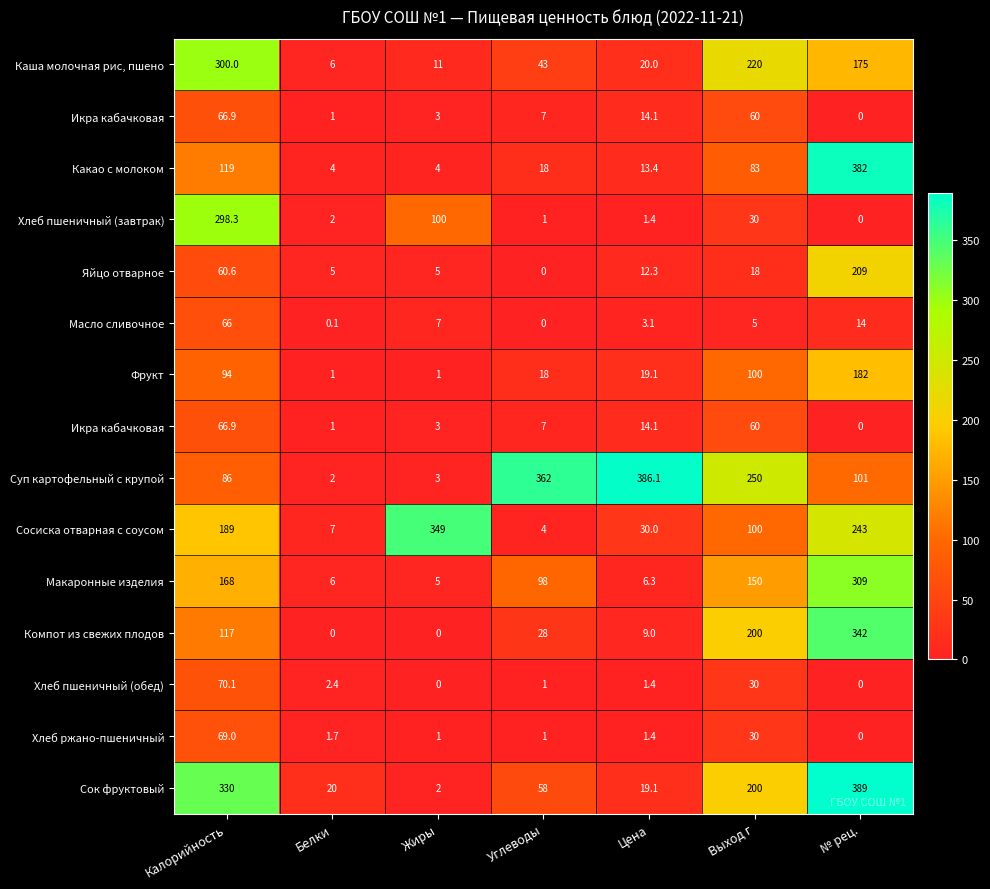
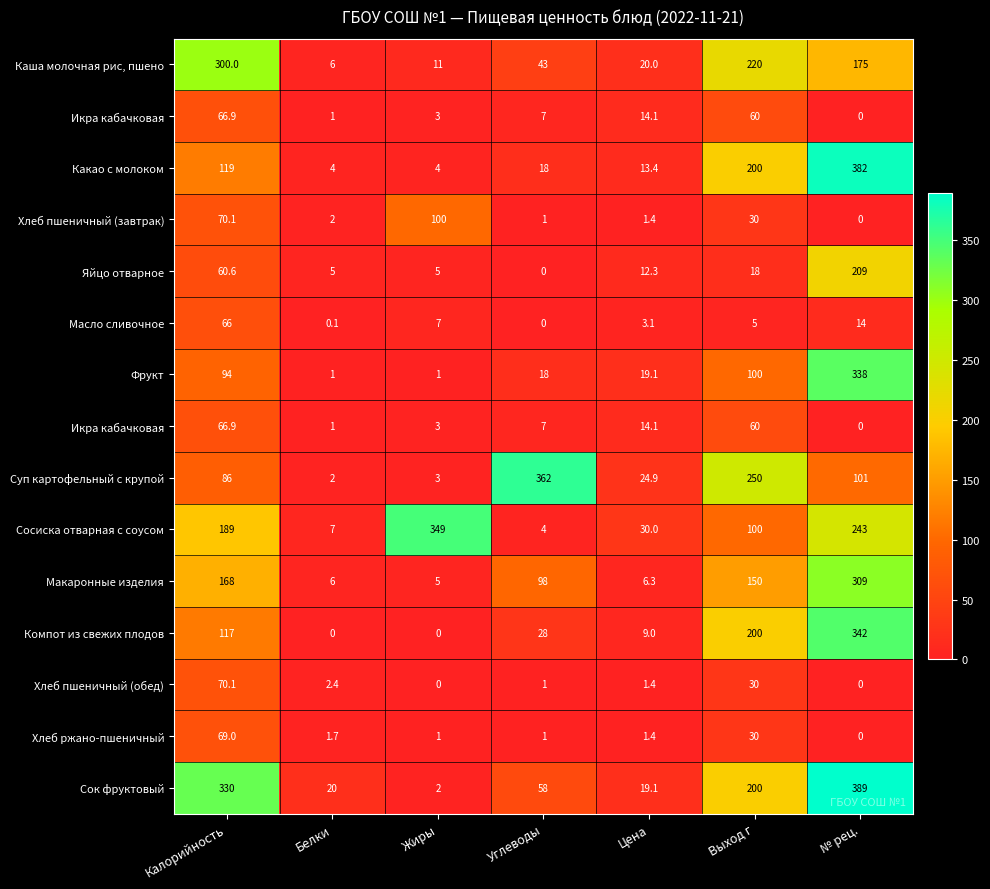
  {
    "Каша молочная рис, пшено": {
      "Калорийность": 300.0,
      "Белки": 6,
      "Жиры": 11,
      "Углеводы": 43,
      "Цена": 20.0,
      "Выход г": 220,
      "№ рец.": 175
    },
    "Какао с молоком": {
      "Калорийность": 119,
      "Белки": 4,
      "Жиры": 4,
      "Углеводы": 18,
      "Цена": 13.4,
-     "Выход г": 83,
+     "Выход г": 200,
      "№ рец.": 382
    },
    "Хлеб пшеничный (завтрак)": {
-     "Калорийность": 298.3,
+     "Калорийность": 70.1,
      "Белки": 2,
      "Жиры": 100,
      "Углеводы": 1,
      "Цена": 1.4,
      "Выход г": 30,
      "№ рец.": 0
    },
    "Яйцо отварное": {
      "Калорийность": 60.6,
      "Белки": 5,
      "Жиры": 5,
      "Углеводы": 0,
      "Цена": 12.3,
      "Выход г": 18,
      "№ рец.": 209
    },
    "Масло сливочное": {
      "Калорийность": 66,
      "Белки": 0.1,
      "Жиры": 7,
      "Углеводы": 0,
      "Цена": 3.1,
      "Выход г": 5,
      "№ рец.": 14
    },
    "Фрукт": {
      "Калорийность": 94,
      "Белки": 1,
      "Жиры": 1,
      "Углеводы": 18,
      "Цена": 19.1,
      "Выход г": 100,
-     "№ рец.": 182
+     "№ рец.": 338
    },
    "Суп картофельный с крупой": {
      "Калорийность": 86,
      "Белки": 2,
      "Жиры": 3,
      "Углеводы": 362,
-     "Цена": 386.1,
+     "Цена": 24.9,
      "Выход г": 250,
      "№ рец.": 101
    },
    "Сосиска отварная с соусом": {
      "Калорийность": 189,
      "Белки": 7,
      "Жиры": 349,
      "Углеводы": 4,
      "Цена": 30.0,
      "Выход г": 100,
      "№ рец.": 243
    },
    "Макаронные изделия": {
      "Калорийность": 168,
      "Белки": 6,
      "Жиры": 5,
      "Углеводы": 98,
      "Цена": 6.3,
      "Выход г": 150,
      "№ рец.": 309
    },
    "Компот из свежих плодов": {
      "Калорийность": 117,
      "Белки": 0,
      "Жиры": 0,
      "Углеводы": 28,
      "Цена": 9.0,
      "Выход г": 200,
      "№ рец.": 342
    },
    "Хлеб пшеничный (обед)": {
      "Калорийность": 70.1,
      "Белки": 2.4,
      "Жиры": 0,
      "Углеводы": 1,
      "Цена": 1.4,
      "Выход г": 30,
      "№ рец.": 0
    },
    "Хлеб ржано-пшеничный": {
      "Калорийность": 69.0,
      "Белки": 1.7,
      "Жиры": 1,
      "Углеводы": 1,
      "Цена": 1.4,
      "Выход г": 30,
      "№ рец.": 0
    },
    "Сок фруктовый": {
      "Калорийность": 330,
      "Белки": 20,
      "Жиры": 2,
      "Углеводы": 58,
      "Цена": 19.1,
      "Выход г": 200
    }
  }
